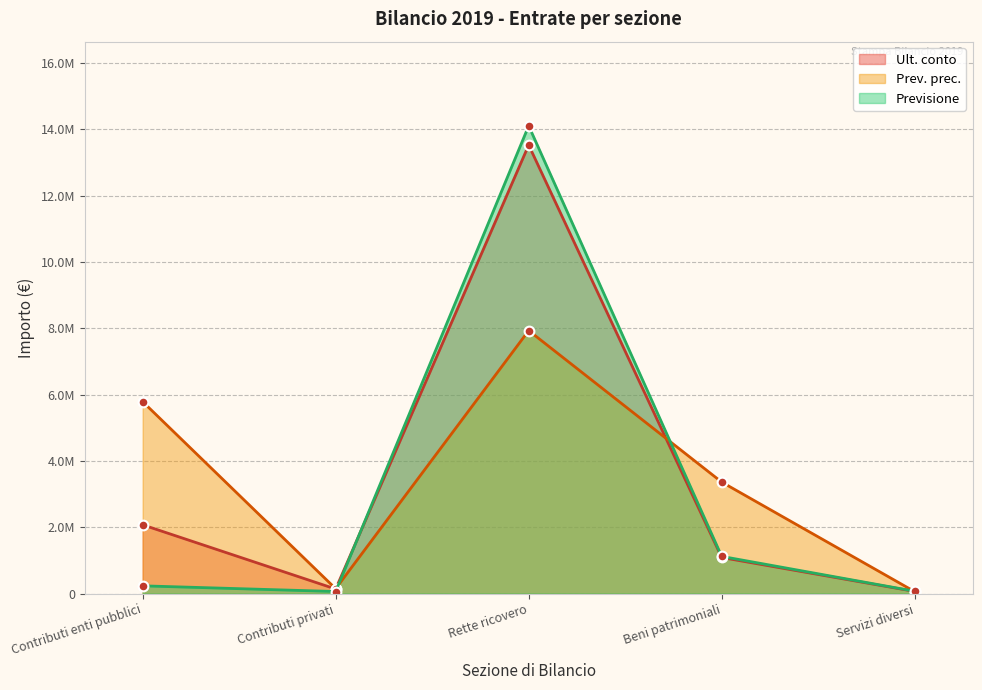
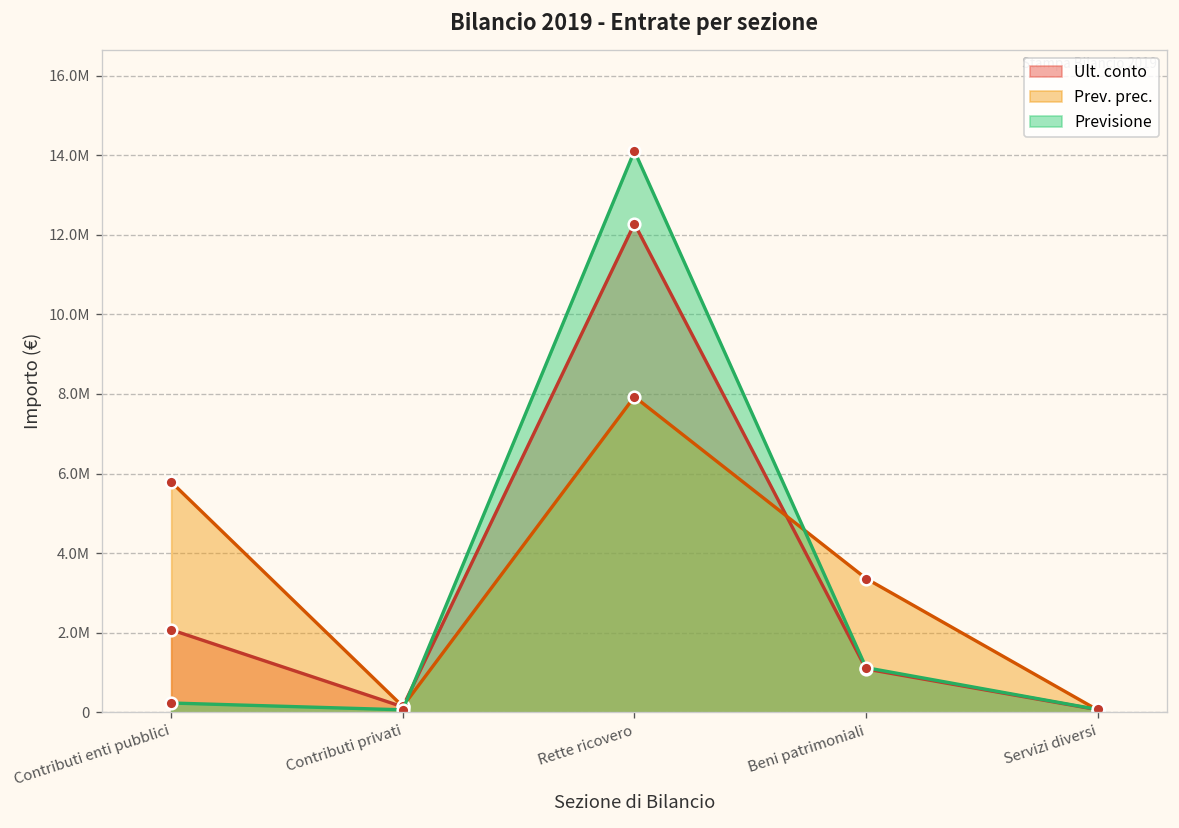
  {
    "Ult. conto": {
      "Contributi enti pubblici": 2100000,
-     "Rette ricovero": 13500000
+     "Rette ricovero": 12300000
    },
    "Prev. prec.": {
      "Contributi enti pubblici": 5800000,
      "Rette ricovero": 7900000,
      "Beni patrimoniali": 3400000
    },
    "Previsione": {
      "Contributi enti pubblici": 200000,
      "Rette ricovero": 14100000
    }
  }
